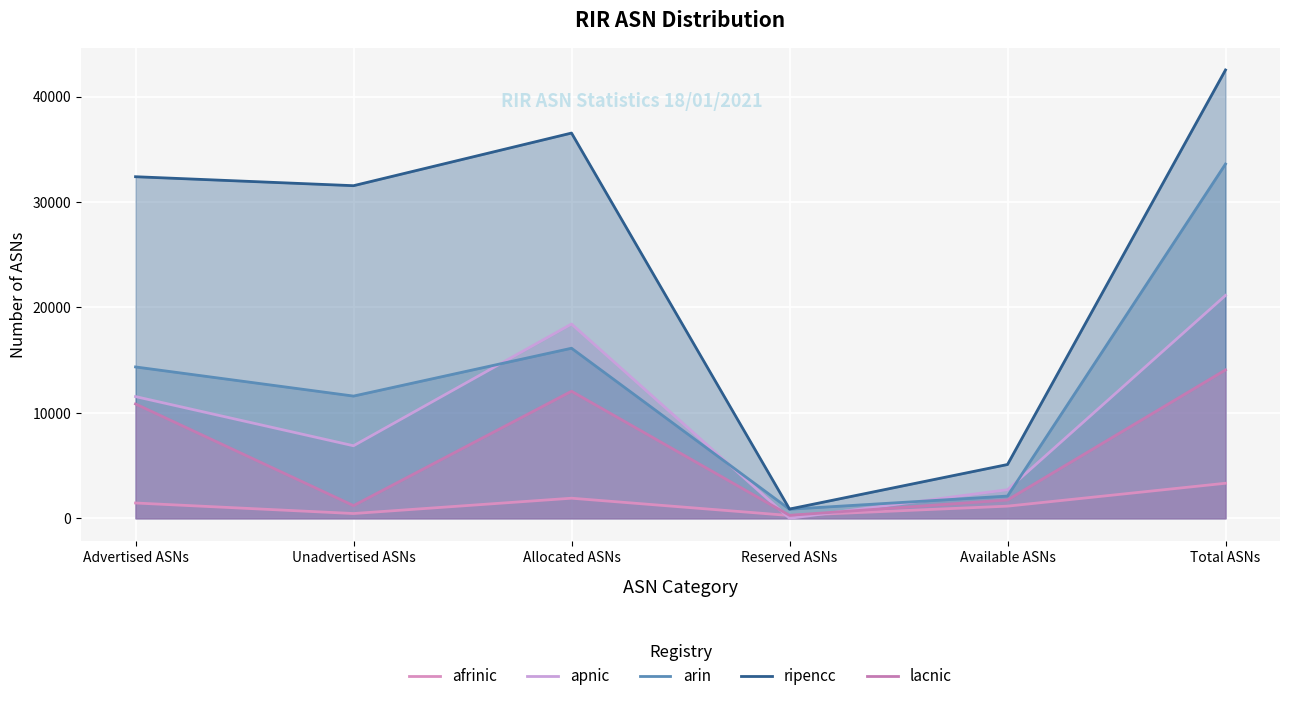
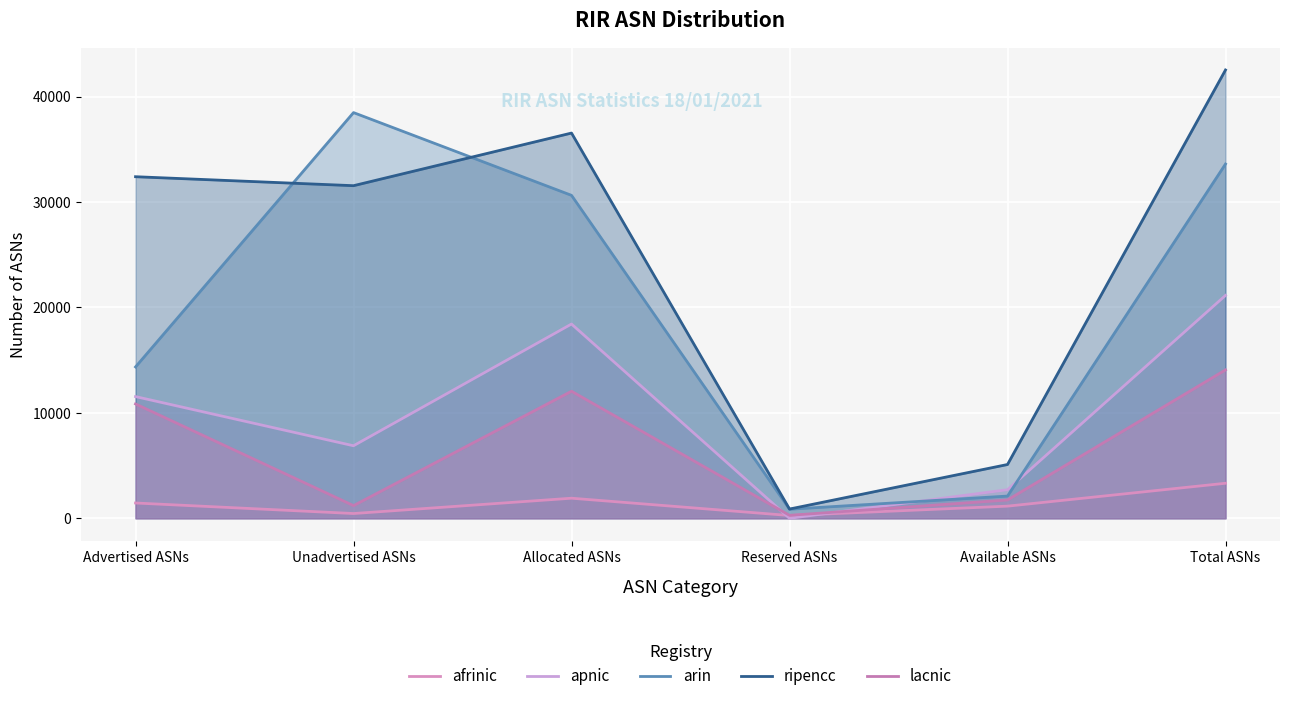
  {
    "arin": {
      "Advertised ASNs": 14400,
-     "Unadvertised ASNs": 11600,
-     "Allocated ASNs": 16100,
+     "Unadvertised ASNs": 38500,
+     "Allocated ASNs": 30600,
      "Available ASNs": 2100,
      "Total ASNs": 33600
    },
    "ripencc": {
      "Advertised ASNs": 32400,
      "Unadvertised ASNs": 31600,
      "Available ASNs": 5100,
      "Total ASNs": 42500
    }
  }
